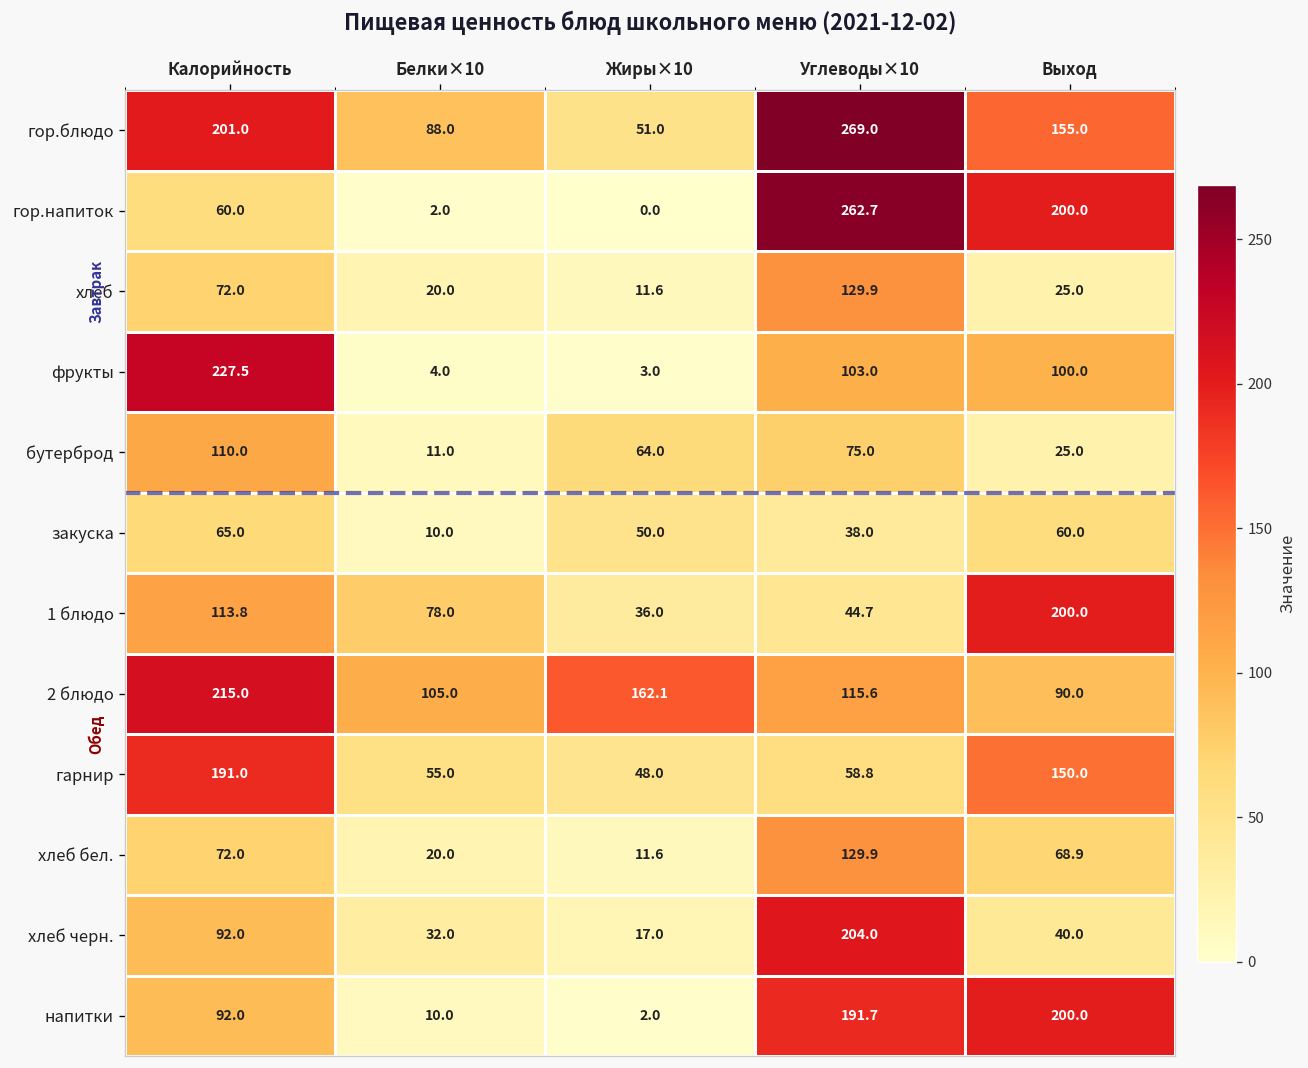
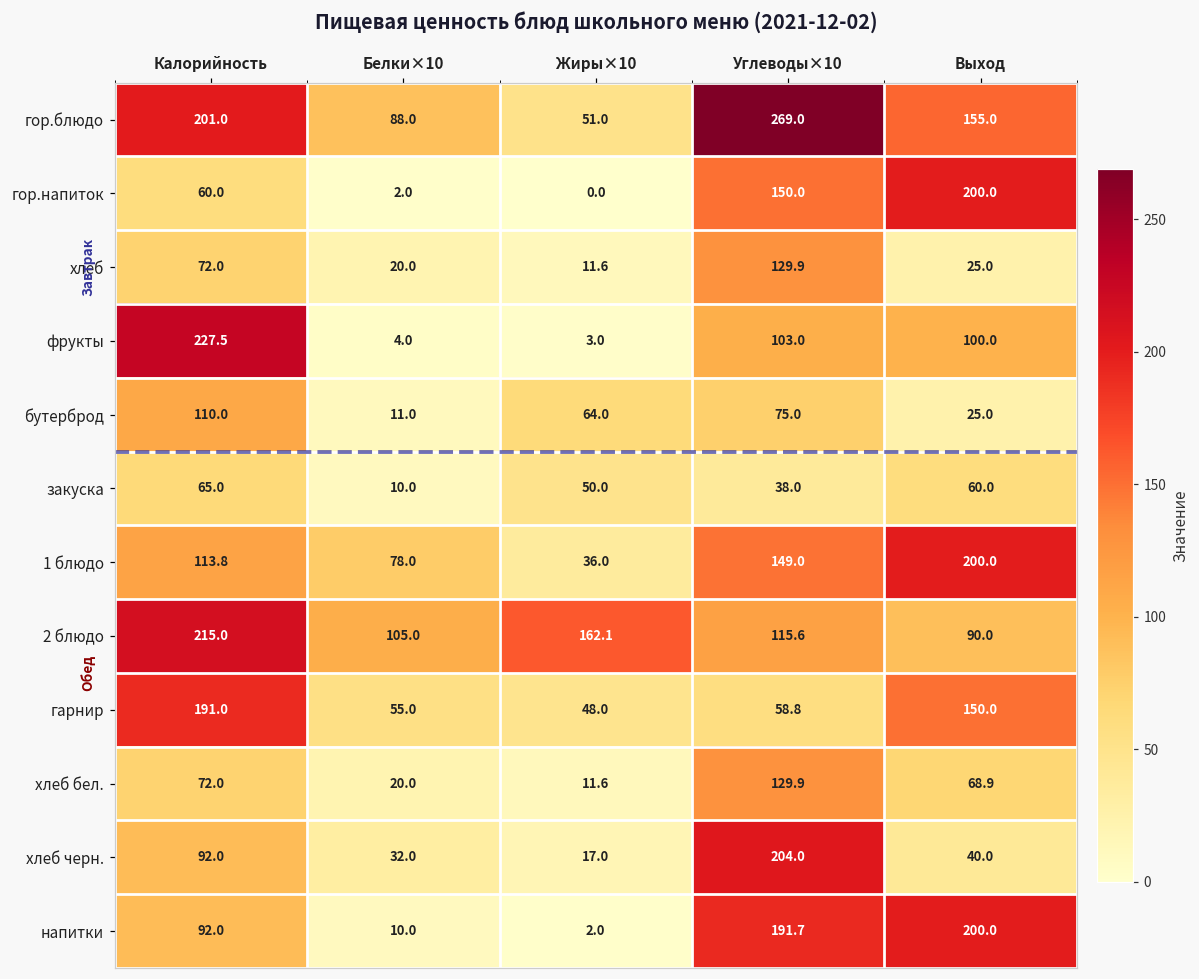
  {
    "гор.блюдо": {
      "Калорийность": 201.0,
      "Белки×10": 88.0,
      "Жиры×10": 51.0,
      "Углеводы×10": 269.0,
      "Выход": 155.0
    },
    "гор.напиток": {
      "Калорийность": 60.0,
      "Белки×10": 2.0,
      "Жиры×10": 0.0,
-     "Углеводы×10": 262.7,
+     "Углеводы×10": 150.0,
      "Выход": 200.0
    },
    "хлеб": {
      "Калорийность": 72.0,
      "Белки×10": 20.0,
      "Жиры×10": 11.6,
      "Углеводы×10": 129.9,
      "Выход": 25.0
    },
    "фрукты": {
      "Калорийность": 227.5,
      "Белки×10": 4.0,
      "Жиры×10": 3.0,
      "Углеводы×10": 103.0,
      "Выход": 100.0
    },
    "бутерброд": {
      "Калорийность": 110.0,
      "Белки×10": 11.0,
      "Жиры×10": 64.0,
      "Углеводы×10": 75.0,
      "Выход": 25.0
    },
    "закуска": {
      "Калорийность": 65.0,
      "Белки×10": 10.0,
      "Жиры×10": 50.0,
      "Углеводы×10": 38.0,
      "Выход": 60.0
    },
    "1 блюдо": {
      "Калорийность": 113.8,
      "Белки×10": 78.0,
      "Жиры×10": 36.0,
-     "Углеводы×10": 44.7,
+     "Углеводы×10": 149.0,
      "Выход": 200.0
    },
    "2 блюдо": {
      "Калорийность": 215.0,
      "Белки×10": 105.0,
      "Жиры×10": 162.1,
      "Углеводы×10": 115.6,
      "Выход": 90.0
    },
    "гарнир": {
      "Калорийность": 191.0,
      "Белки×10": 55.0,
      "Жиры×10": 48.0,
      "Углеводы×10": 58.8,
      "Выход": 150.0
    },
    "хлеб бел.": {
      "Калорийность": 72.0,
      "Белки×10": 20.0,
      "Жиры×10": 11.6,
      "Углеводы×10": 129.9,
      "Выход": 68.9
    },
    "хлеб черн.": {
      "Калорийность": 92.0,
      "Белки×10": 32.0,
      "Жиры×10": 17.0,
      "Углеводы×10": 204.0,
      "Выход": 40.0
    },
    "напитки": {
      "Калорийность": 92.0,
      "Белки×10": 10.0,
      "Жиры×10": 2.0,
      "Углеводы×10": 191.7,
      "Выход": 200.0
    }
  }
